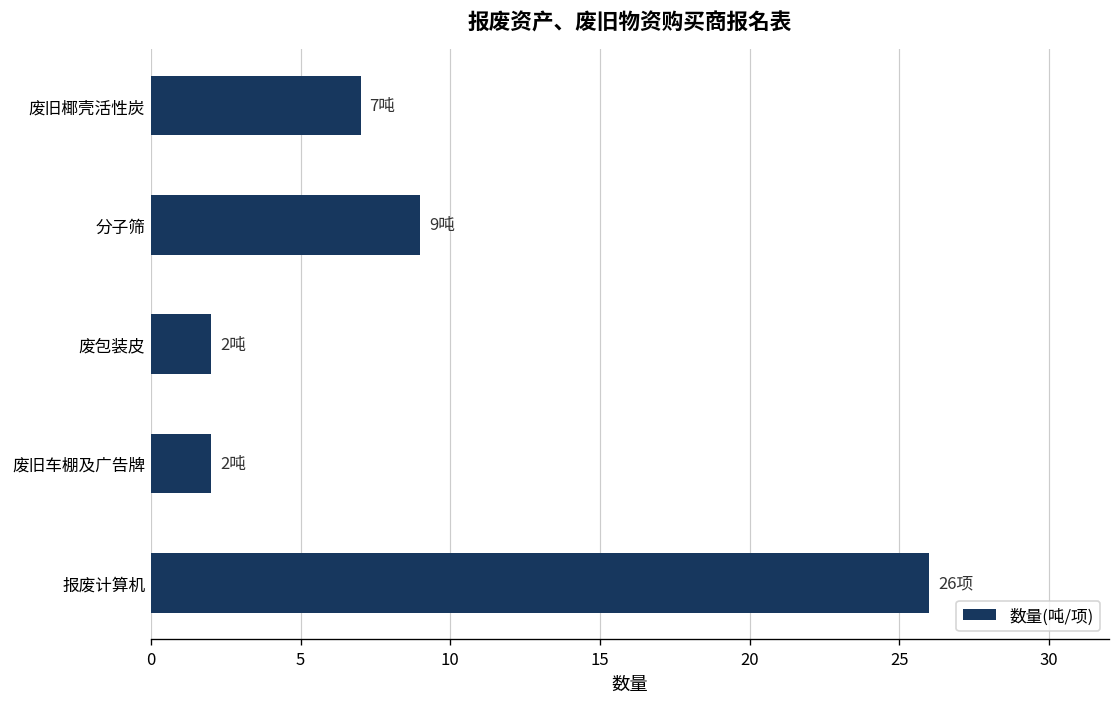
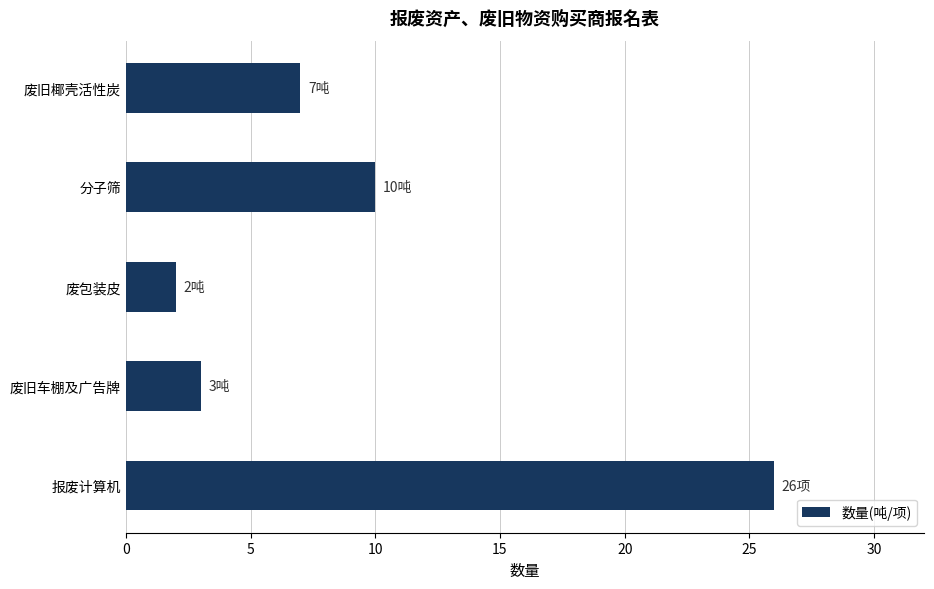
  {
    "废旧椰壳活性炭": "7吨",
-   "分子筛": "9吨",
+   "分子筛": "10吨",
    "废包装皮": "2吨",
-   "废旧车棚及广告牌": "2吨",
+   "废旧车棚及广告牌": "3吨",
    "报废计算机": "26项"
  }
